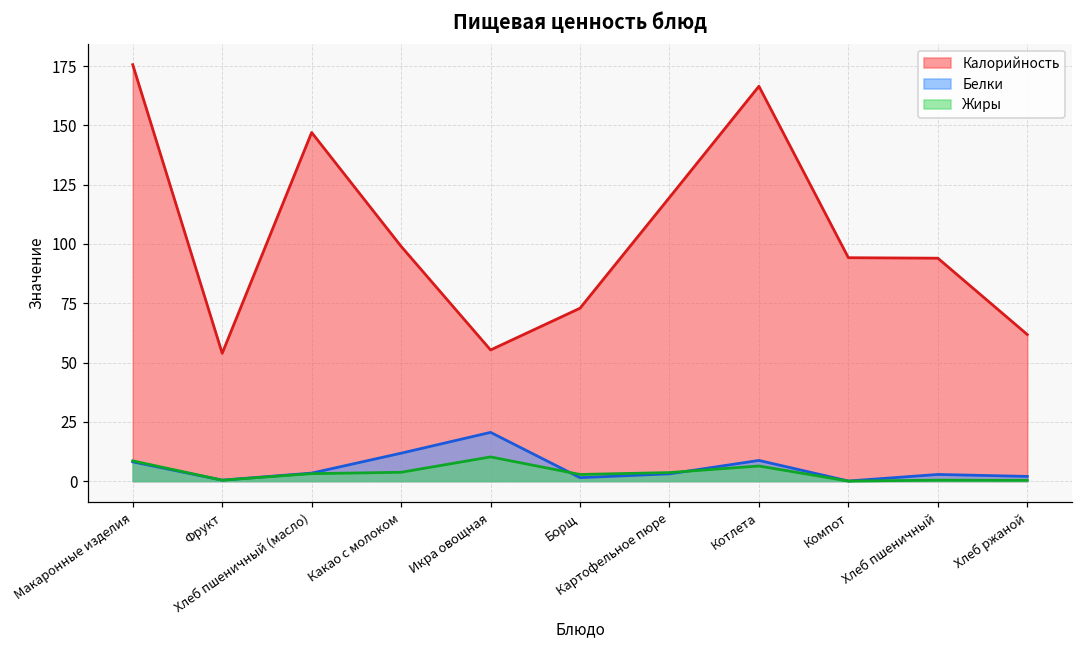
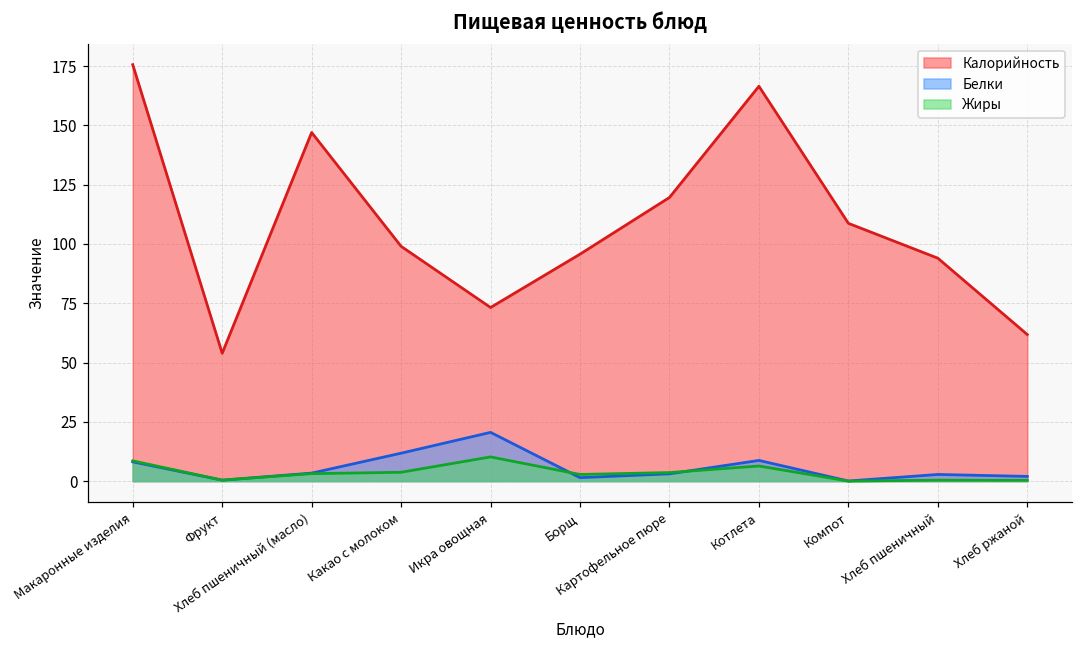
  {
    "Калорийность": {
      "Макаронные изделия": 176,
      "Фрукт": 54,
      "Хлеб пшеничный (масло)": 147,
      "Какао с молоком": 99,
-     "Икра овощная": 55,
-     "Борщ": 73,
+     "Икра овощная": 73,
+     "Борщ": 96,
      "Картофельное пюре": 120,
      "Котлета": 167,
-     "Компот": 94,
+     "Компот": 109,
      "Хлеб пшеничный": 94,
      "Хлеб ржаной": 62
    },
    "Белки": {
      "Какао с молоком": 12,
      "Икра овощная": 21,
      "Борщ": 1,
      "Котлета": 9,
      "Хлеб пшеничный": 3,
      "Хлеб ржаной": 2
    },
    "Жиры": {
      "Какао с молоком": 4,
      "Икра овощная": 10,
      "Борщ": 3,
      "Котлета": 6,
      "Хлеб пшеничный": 0,
      "Хлеб ржаной": 0
    }
  }
